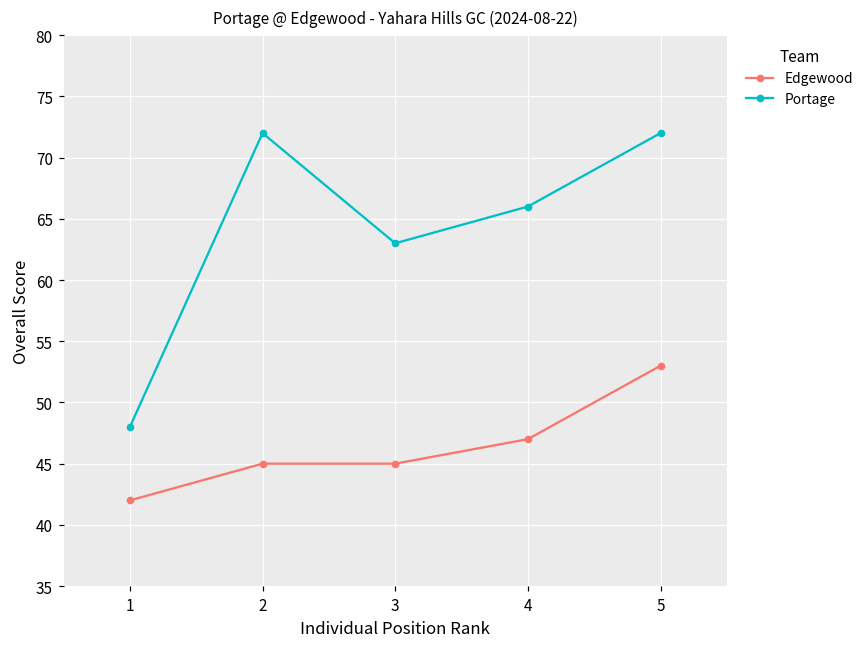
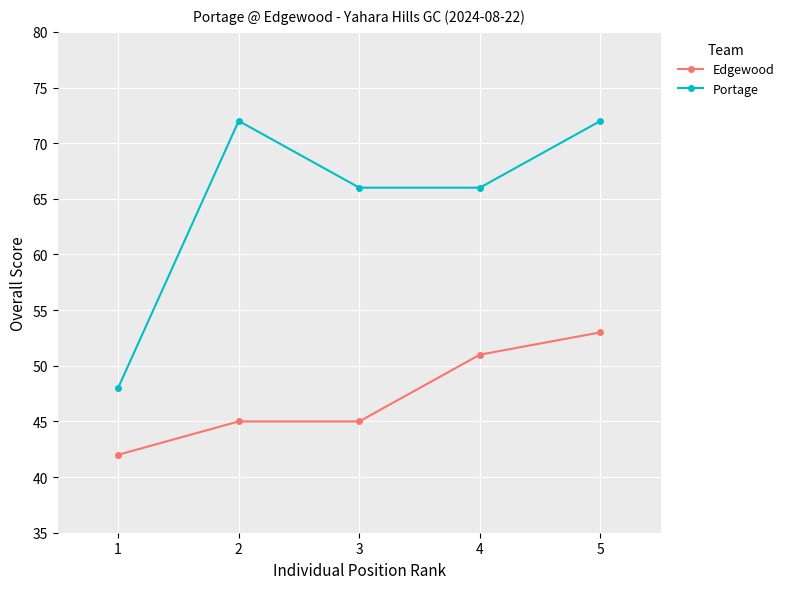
  {
    "Edgewood": {
      "1": 42,
      "2": 45,
      "3": 45,
-     "4": 47,
+     "4": 51,
      "5": 53
    },
    "Portage": {
      "1": 48,
      "2": 72,
-     "3": 63,
+     "3": 66,
      "4": 66,
      "5": 72
    }
  }
